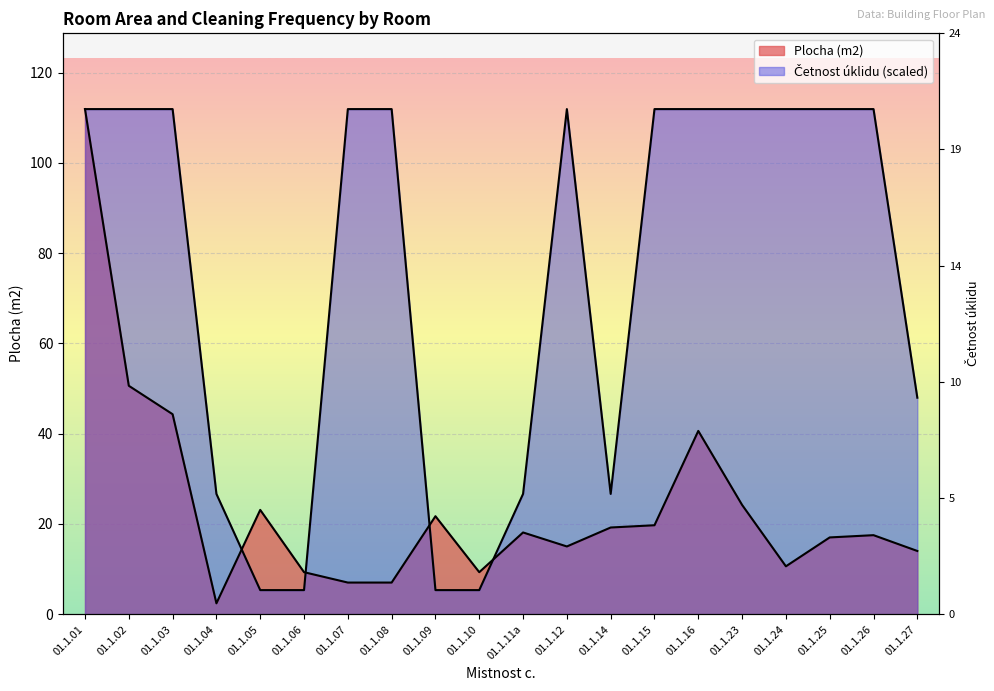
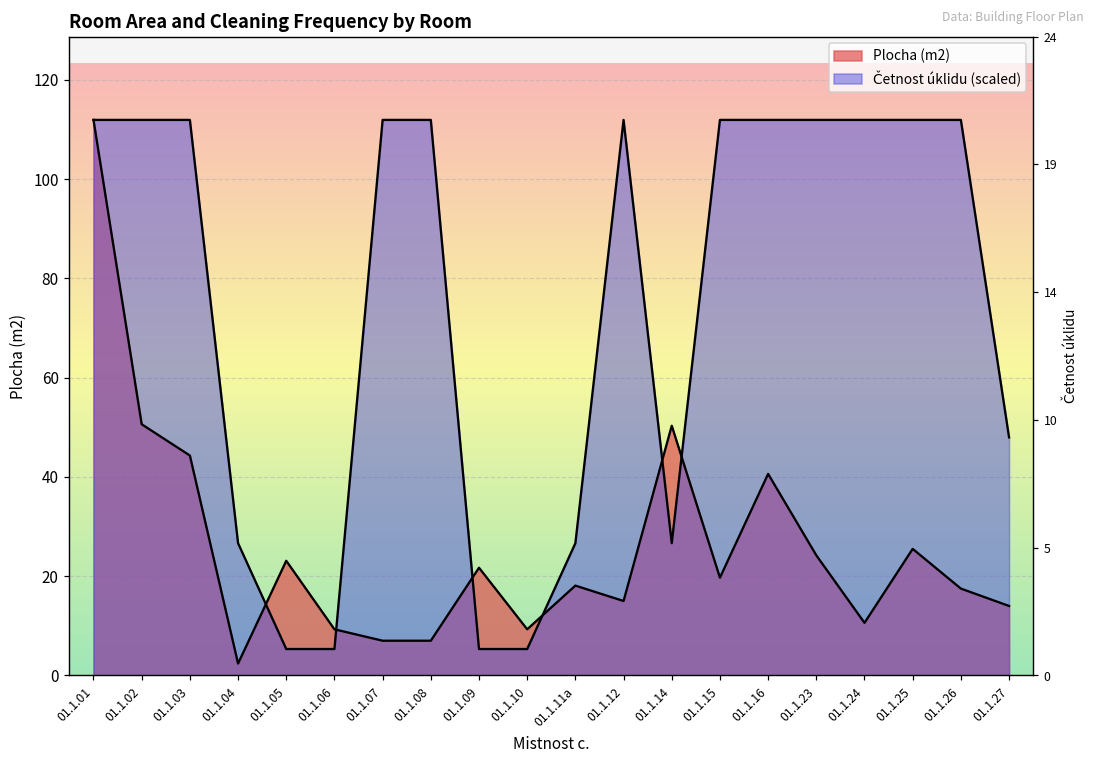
  {
    "Plocha (m2)": {
      "01.1.02": 51,
      "01.1.03": 44,
      "01.1.04": 2,
      "01.1.05": 23,
      "01.1.06": 9,
      "01.1.07": 7,
      "01.1.08": 7,
      "01.1.09": 22,
      "01.1.10": 9,
      "01.1.11a": 18,
      "01.1.12": 15,
-     "01.1.14": 19,
+     "01.1.14": 50,
      "01.1.15": 20,
      "01.1.16": 41,
      "01.1.23": 24,
      "01.1.24": 11,
-     "01.1.25": 17,
+     "01.1.25": 26,
      "01.1.26": 18,
      "01.1.27": 14
    },
    "Četnost úklidu (scaled)": {
      "01.1.02": 112,
      "01.1.03": 112,
      "01.1.04": 27,
      "01.1.05": 5,
      "01.1.06": 5,
      "01.1.07": 112,
      "01.1.08": 112,
      "01.1.09": 5,
      "01.1.10": 5,
      "01.1.11a": 27,
      "01.1.12": 112,
      "01.1.14": 27,
      "01.1.15": 112,
      "01.1.16": 112,
      "01.1.23": 112,
      "01.1.24": 112,
      "01.1.25": 112,
      "01.1.26": 112,
      "01.1.27": 48
    }
  }
